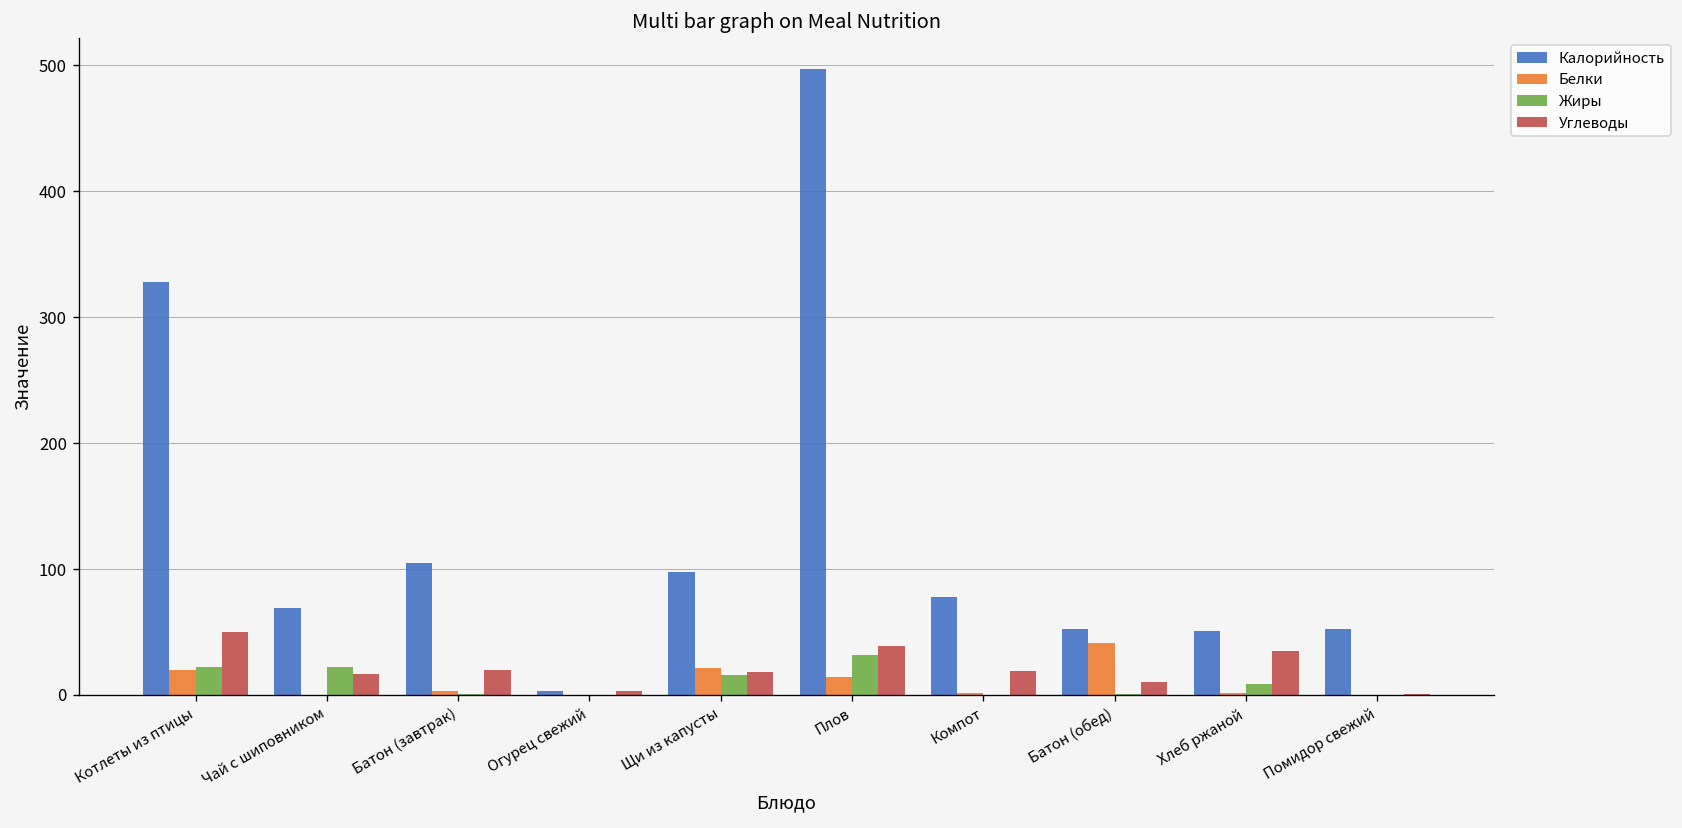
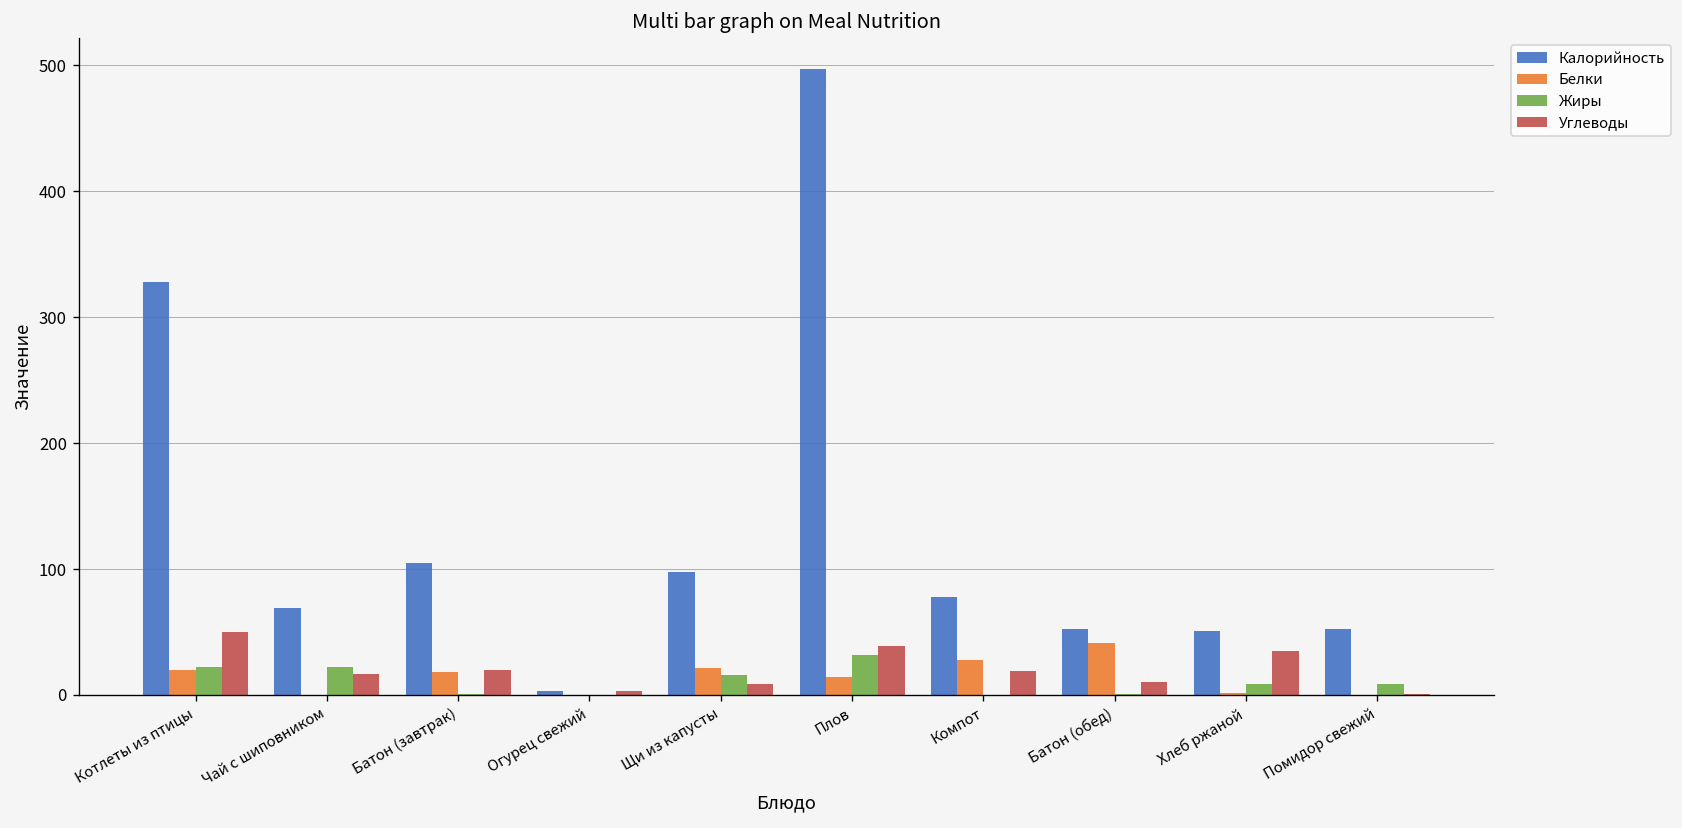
  {
    "Калорийность": {
      "Котлеты из птицы": 328,
      "Чай с шиповником": 69,
      "Батон (завтрак)": 105,
      "Огурец свежий": 3,
      "Щи из капусты": 98,
      "Плов": 497,
      "Компот": 77,
      "Батон (обед)": 52,
      "Хлеб ржаной": 51,
      "Помидор свежий": 52
    },
    "Белки": {
      "Котлеты из птицы": 20,
-     "Батон (завтрак)": 3,
+     "Батон (завтрак)": 18,
      "Огурец свежий": 0,
      "Щи из капусты": 21,
      "Плов": 14,
-     "Компот": 2,
+     "Компот": 28,
      "Батон (обед)": 41
    },
    "Жиры": {
      "Котлеты из птицы": 22,
      "Чай с шиповником": 23,
      "Огурец свежий": 0,
      "Щи из капусты": 16,
      "Плов": 32,
      "Компот": 0,
      "Хлеб ржаной": 9,
-     "Помидор свежий": 0
+     "Помидор свежий": 8
    },
    "Углеводы": {
      "Котлеты из птицы": 50,
      "Чай с шиповником": 16,
      "Батон (завтрак)": 20,
      "Огурец свежий": 3,
-     "Щи из капусты": 18,
+     "Щи из капусты": 9,
      "Плов": 39,
      "Компот": 19,
      "Батон (обед)": 10,
      "Хлеб ржаной": 35
    }
  }
